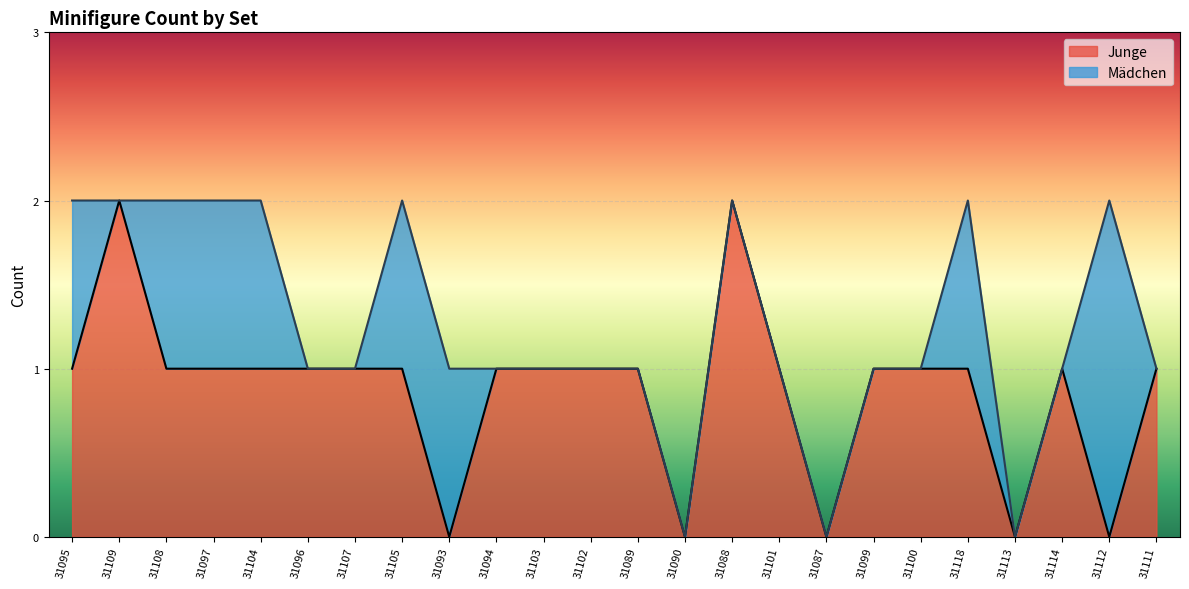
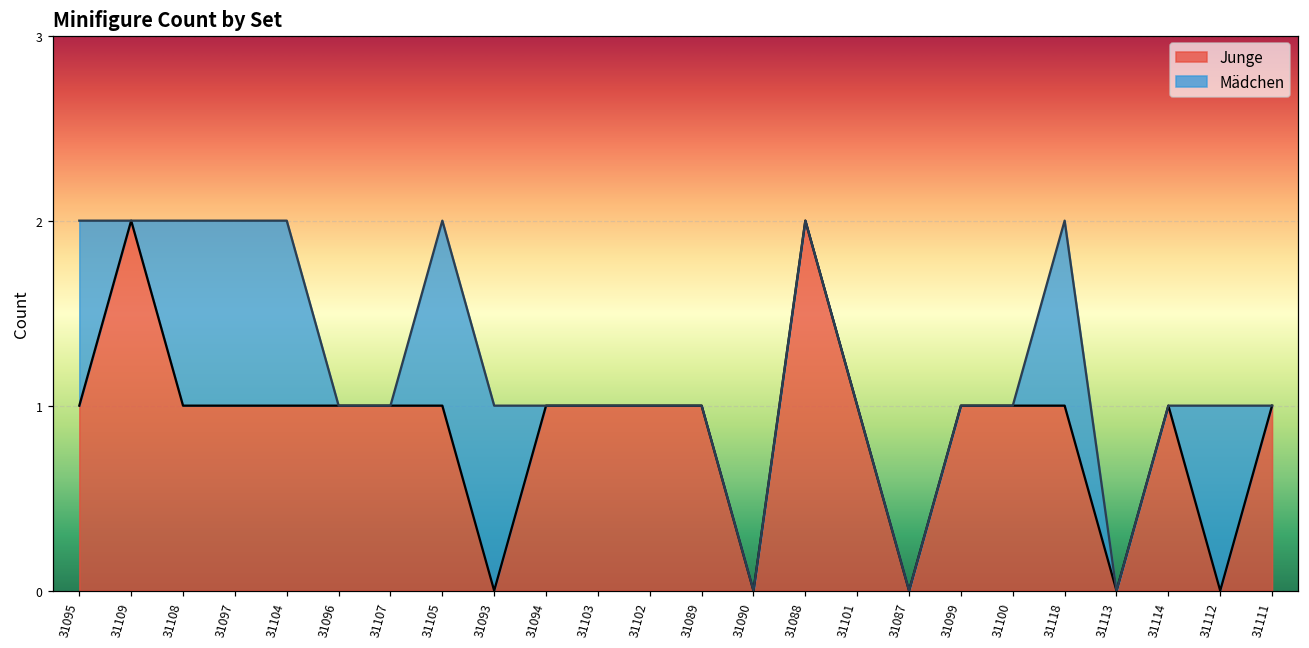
  {
    "Junge": {
      "31095": 1,
      "31108": 1,
      "31097": 1,
      "31104": 1,
      "31105": 1,
      "31093": 0,
      "31118": 1,
      "31112": 0
    },
    "Mädchen": {
      "31095": 2,
      "31108": 2,
      "31097": 2,
      "31104": 2,
      "31105": 2,
      "31093": 1,
      "31118": 2,
-     "31112": 2
+     "31112": 1
    }
  }
